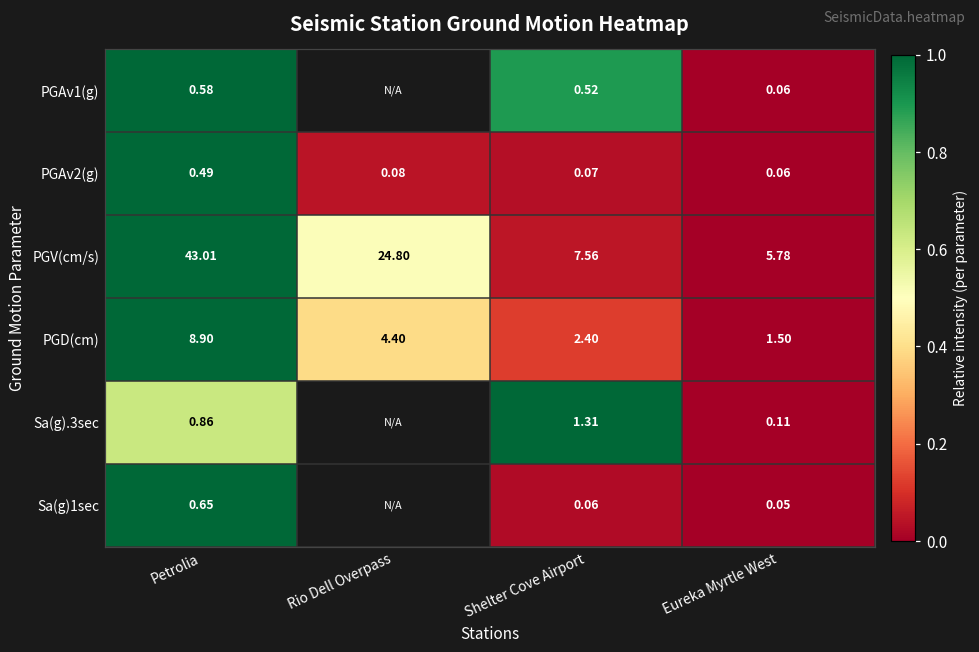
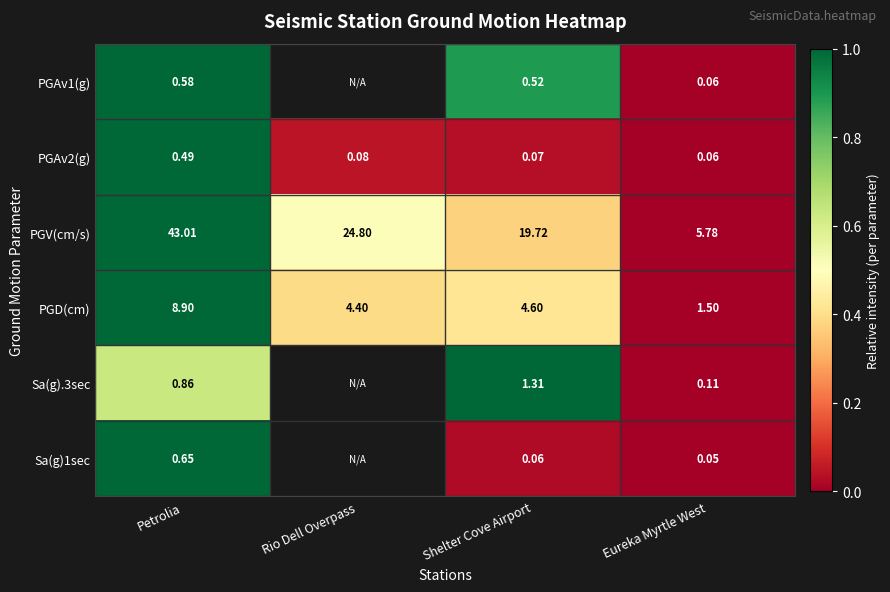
  {
    "PGAv1(g)": {
      "Petrolia": 0.58,
      "Shelter Cove Airport": 0.52,
      "Eureka Myrtle West": 0.06
    },
    "PGAv2(g)": {
      "Petrolia": 0.49,
      "Rio Dell Overpass": 0.08,
      "Shelter Cove Airport": 0.07,
      "Eureka Myrtle West": 0.06
    },
    "PGV(cm/s)": {
      "Petrolia": 43.01,
      "Rio Dell Overpass": 24.80,
-     "Shelter Cove Airport": 7.56,
+     "Shelter Cove Airport": 19.72,
      "Eureka Myrtle West": 5.78
    },
    "PGD(cm)": {
      "Petrolia": 8.90,
      "Rio Dell Overpass": 4.40,
-     "Shelter Cove Airport": 2.40,
+     "Shelter Cove Airport": 4.60,
      "Eureka Myrtle West": 1.50
    },
    "Sa(g).3sec": {
      "Petrolia": 0.86,
      "Shelter Cove Airport": 1.31,
      "Eureka Myrtle West": 0.11
    },
    "Sa(g)1sec": {
      "Petrolia": 0.65,
      "Shelter Cove Airport": 0.06,
      "Eureka Myrtle West": 0.05
    }
  }
